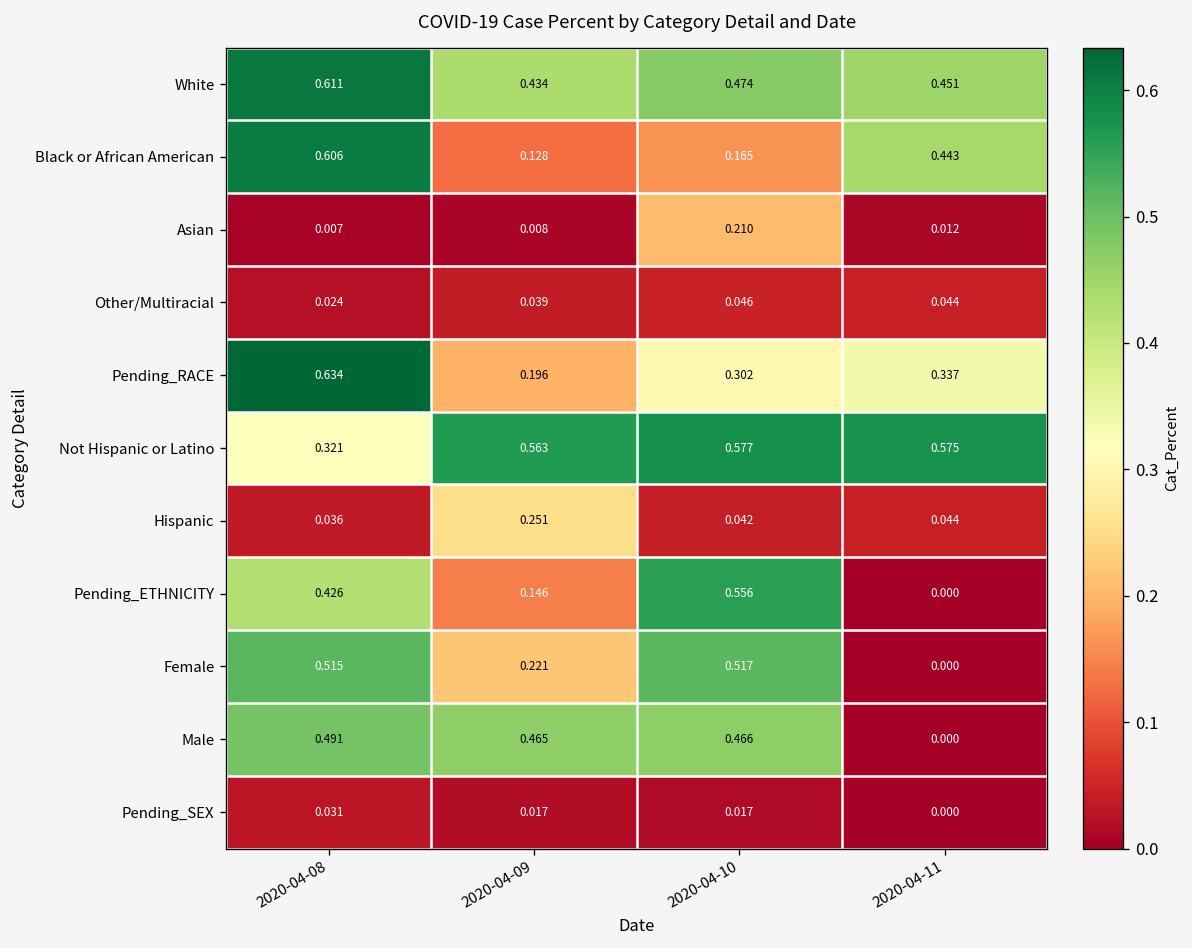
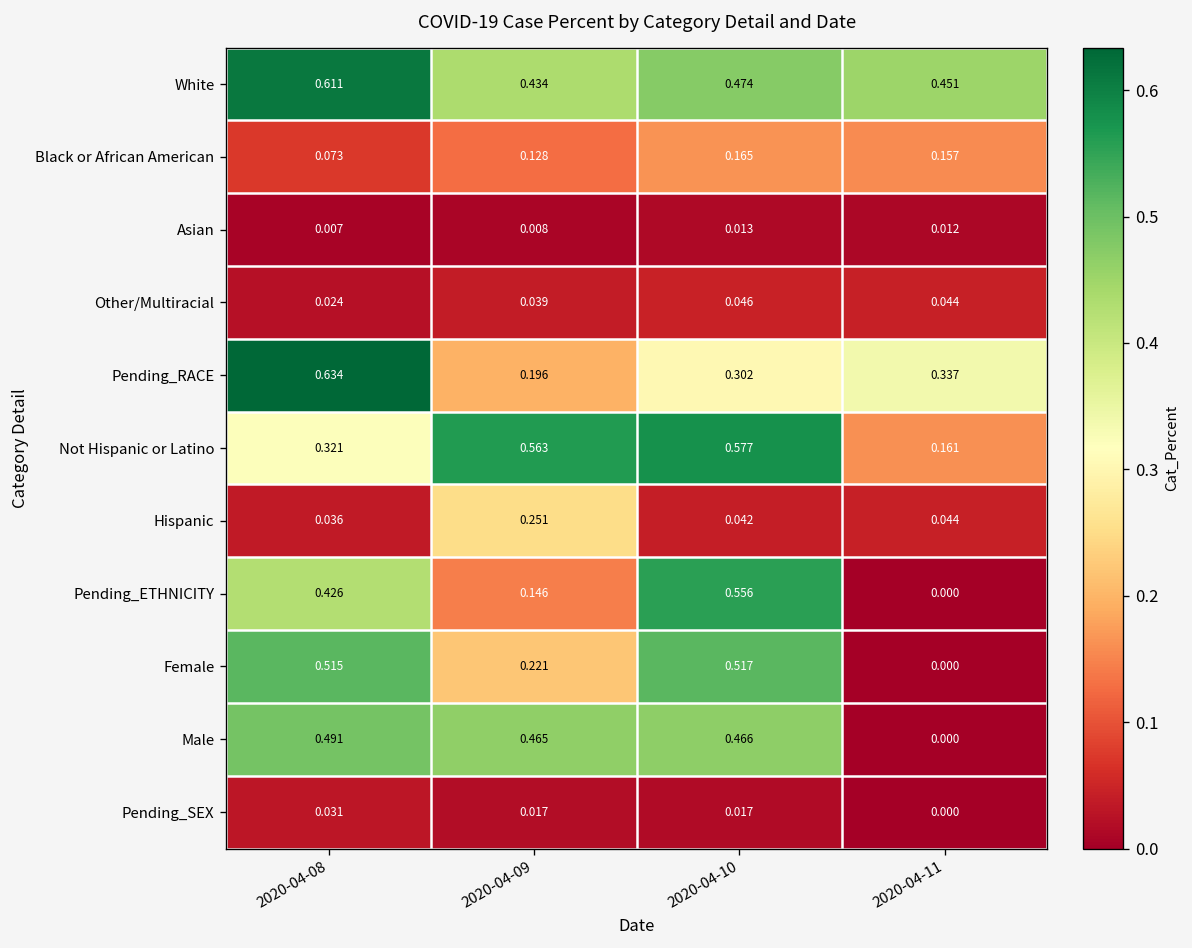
  {
    "White": {
      "2020-04-08": 0.611,
      "2020-04-09": 0.434,
      "2020-04-10": 0.474,
      "2020-04-11": 0.451
    },
    "Black or African American": {
-     "2020-04-08": 0.606,
+     "2020-04-08": 0.073,
      "2020-04-09": 0.128,
      "2020-04-10": 0.165,
-     "2020-04-11": 0.443
+     "2020-04-11": 0.157
    },
    "Asian": {
      "2020-04-08": 0.007,
      "2020-04-09": 0.008,
-     "2020-04-10": 0.210,
+     "2020-04-10": 0.013,
      "2020-04-11": 0.012
    },
    "Other/Multiracial": {
      "2020-04-08": 0.024,
      "2020-04-09": 0.039,
      "2020-04-10": 0.046,
      "2020-04-11": 0.044
    },
    "Pending_RACE": {
      "2020-04-08": 0.634,
      "2020-04-09": 0.196,
      "2020-04-10": 0.302,
      "2020-04-11": 0.337
    },
    "Not Hispanic or Latino": {
      "2020-04-08": 0.321,
      "2020-04-09": 0.563,
      "2020-04-10": 0.577,
-     "2020-04-11": 0.575
+     "2020-04-11": 0.161
    },
    "Hispanic": {
      "2020-04-08": 0.036,
      "2020-04-09": 0.251,
      "2020-04-10": 0.042,
      "2020-04-11": 0.044
    },
    "Pending_ETHNICITY": {
      "2020-04-08": 0.426,
      "2020-04-09": 0.146,
      "2020-04-10": 0.556,
      "2020-04-11": 0.000
    },
    "Female": {
      "2020-04-08": 0.515,
      "2020-04-09": 0.221,
      "2020-04-10": 0.517,
      "2020-04-11": 0.000
    },
    "Male": {
      "2020-04-08": 0.491,
      "2020-04-09": 0.465,
      "2020-04-10": 0.466,
      "2020-04-11": 0.000
    },
    "Pending_SEX": {
      "2020-04-08": 0.031,
      "2020-04-09": 0.017,
      "2020-04-10": 0.017,
      "2020-04-11": 0.000
    }
  }
